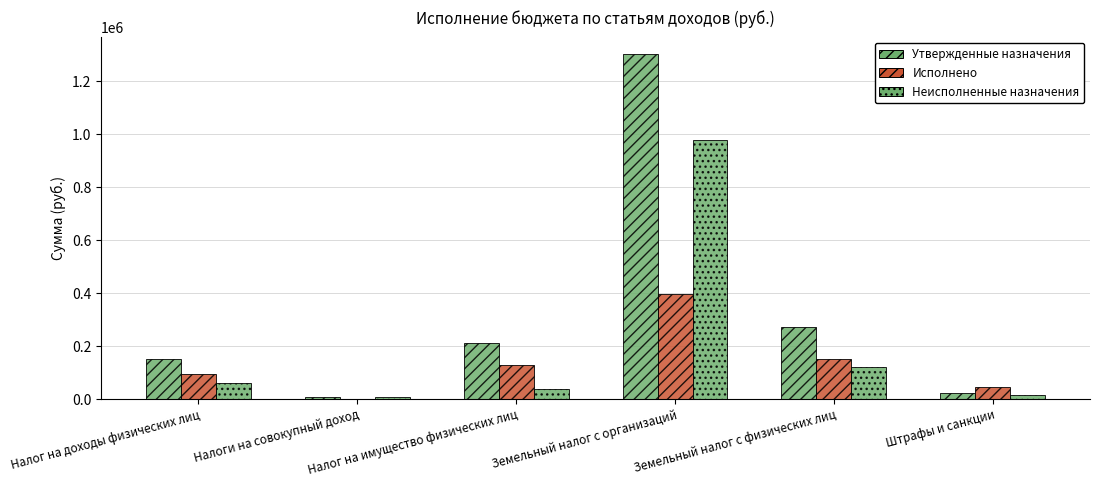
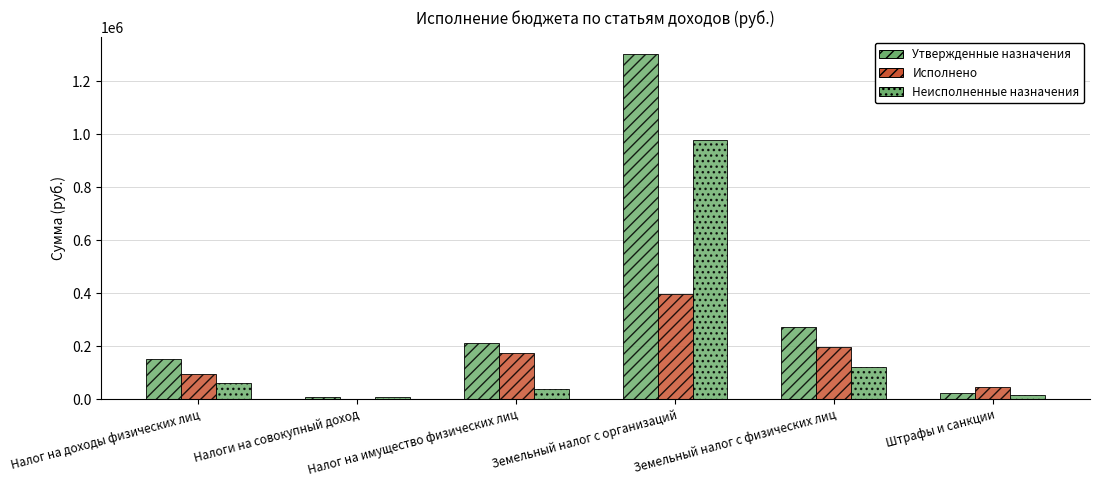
  {
    "Исполнено": {
      "Налог на доходы физических лиц": 90000,
      "Налоги на совокупный доход": 0,
-     "Налог на имущество физических лиц": 130000,
+     "Налог на имущество физических лиц": 170000,
      "Земельный налог с организаций": 390000,
-     "Земельный налог с физических лиц": 150000,
+     "Земельный налог с физических лиц": 190000,
      "Штрафы и санкции": 40000
    }
  }
